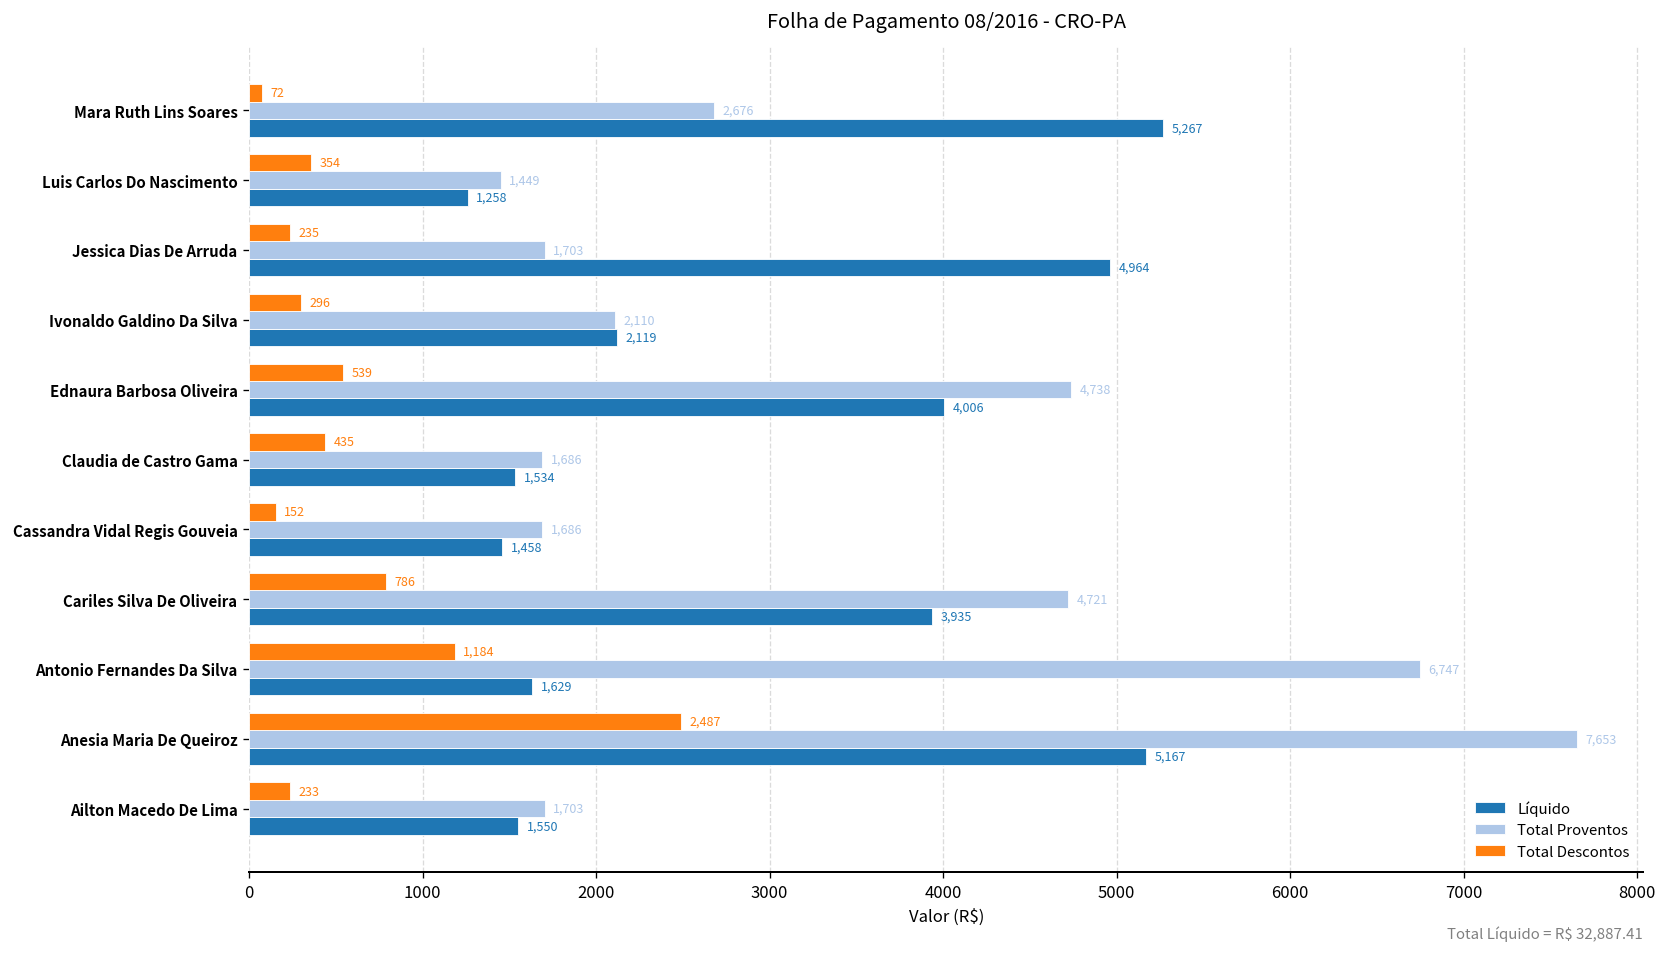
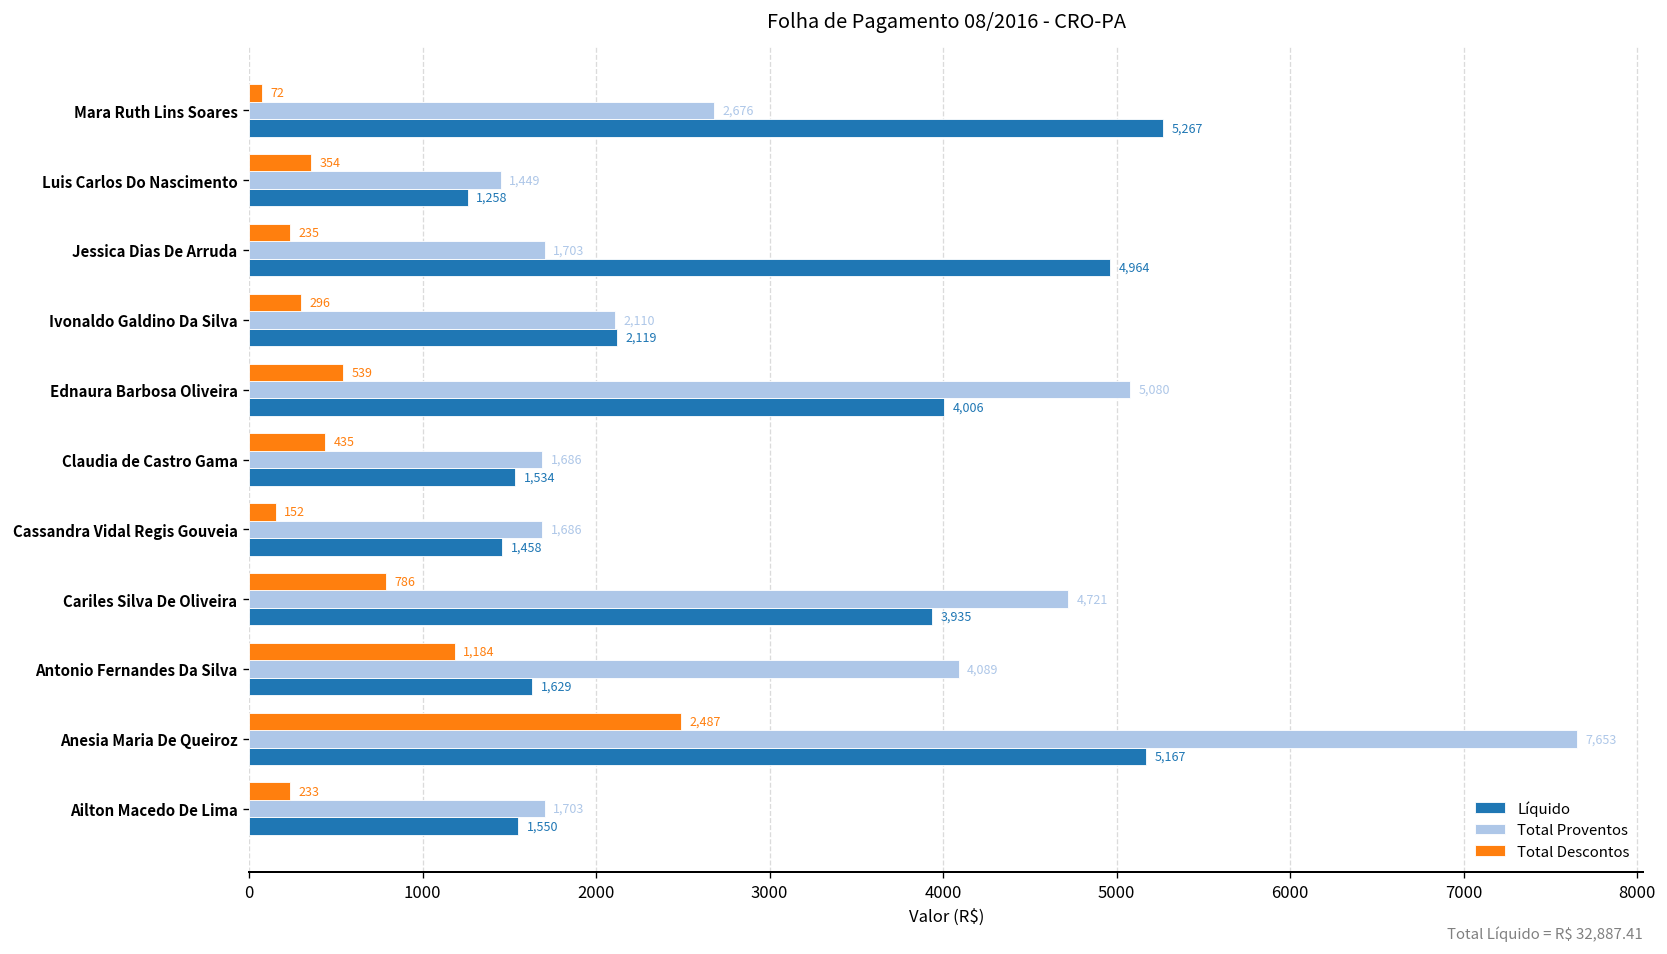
  {
    "Líquido": {
      "Mara Ruth Lins Soares": "5,267",
      "Luis Carlos Do Nascimento": "1,258",
      "Jessica Dias De Arruda": "4,964",
      "Ivonaldo Galdino Da Silva": "2,119",
      "Ednaura Barbosa Oliveira": "4,006",
      "Claudia de Castro Gama": "1,534",
      "Cassandra Vidal Regis Gouveia": "1,458",
      "Cariles Silva De Oliveira": "3,935",
      "Antonio Fernandes Da Silva": "1,629",
      "Anesia Maria De Queiroz": "5,167",
      "Ailton Macedo De Lima": "1,550"
    },
    "Total Proventos": {
      "Mara Ruth Lins Soares": "2,676",
      "Luis Carlos Do Nascimento": "1,449",
      "Jessica Dias De Arruda": "1,703",
      "Ivonaldo Galdino Da Silva": "2,110",
-     "Ednaura Barbosa Oliveira": "4,738",
+     "Ednaura Barbosa Oliveira": "5,080",
      "Claudia de Castro Gama": "1,686",
      "Cassandra Vidal Regis Gouveia": "1,686",
      "Cariles Silva De Oliveira": "4,721",
-     "Antonio Fernandes Da Silva": "6,747",
+     "Antonio Fernandes Da Silva": "4,089",
      "Anesia Maria De Queiroz": "7,653",
      "Ailton Macedo De Lima": "1,703"
    },
    "Total Descontos": {
      "Mara Ruth Lins Soares": "72",
      "Luis Carlos Do Nascimento": "354",
      "Jessica Dias De Arruda": "235",
      "Ivonaldo Galdino Da Silva": "296",
      "Ednaura Barbosa Oliveira": "539",
      "Claudia de Castro Gama": "435",
      "Cassandra Vidal Regis Gouveia": "152",
      "Cariles Silva De Oliveira": "786",
      "Antonio Fernandes Da Silva": "1,184",
      "Anesia Maria De Queiroz": "2,487",
      "Ailton Macedo De Lima": "233"
    }
  }
